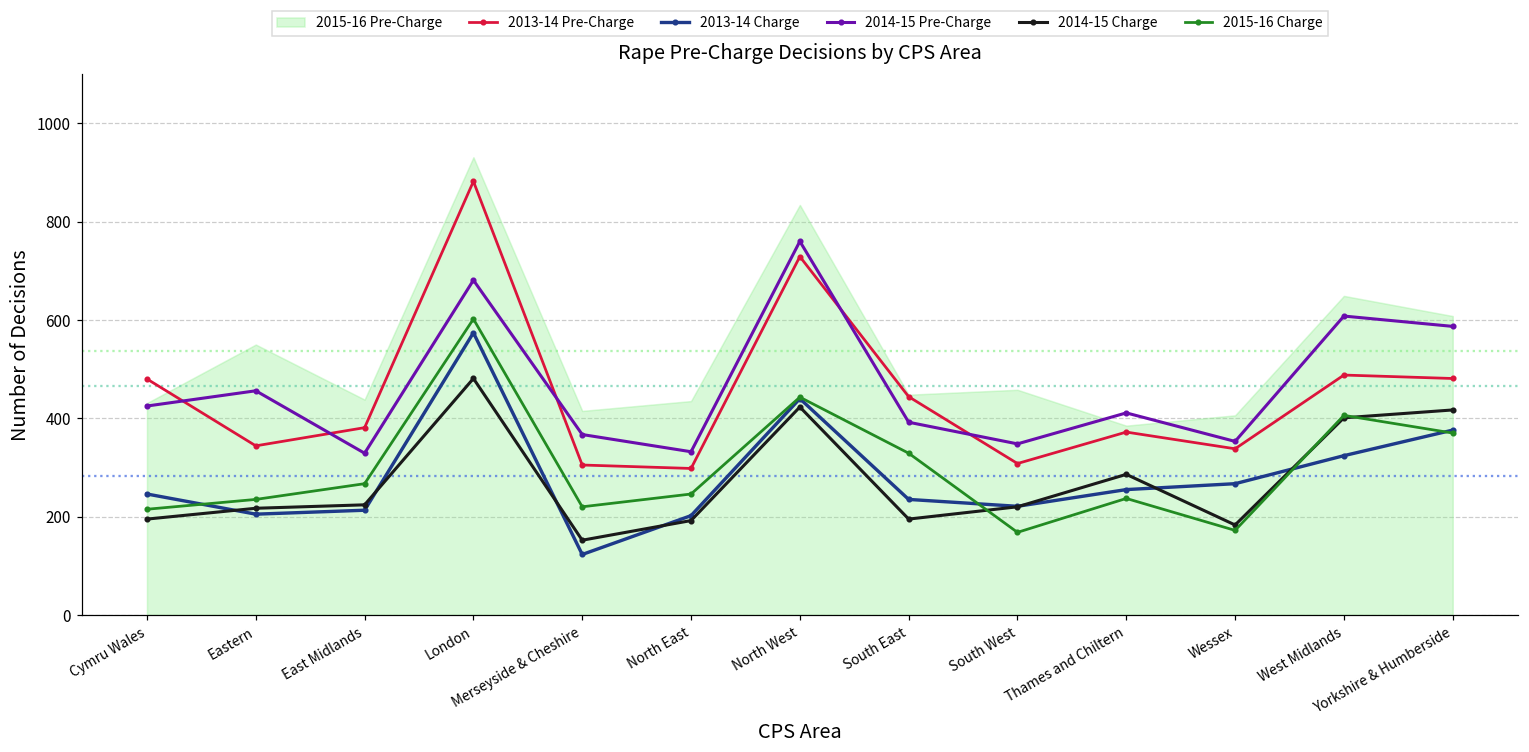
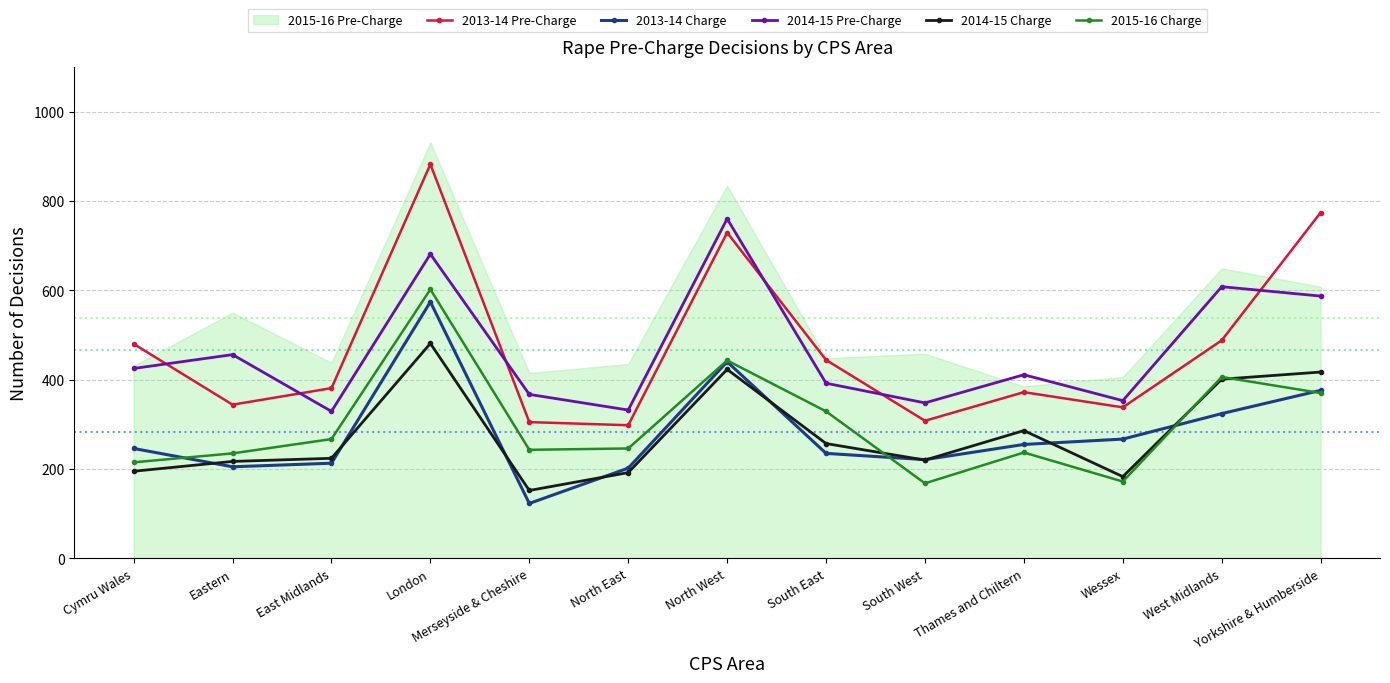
  {
    "2015-16 Pre-Charge": {
      "Cymru Wales": 430,
      "Eastern": 550,
      "East Midlands": 440,
      "London": 930,
      "Merseyside & Cheshire": 420,
      "North East": 440,
      "North West": 830,
      "South West": 460,
      "Thames and Chiltern": 390,
      "Wessex": 410,
      "West Midlands": 650,
      "Yorkshire & Humberside": 610
    },
    "2013-14 Pre-Charge": {
      "Cymru Wales": 480,
      "Eastern": 340,
      "East Midlands": 380,
      "London": 880,
      "Merseyside & Cheshire": 310,
      "North East": 300,
      "North West": 730,
      "South West": 310,
      "Thames and Chiltern": 370,
      "Wessex": 340,
      "West Midlands": 490,
-     "Yorkshire & Humberside": 480
+     "Yorkshire & Humberside": 770
    },
    "2013-14 Charge": {
      "Cymru Wales": 250,
      "Eastern": 210,
      "East Midlands": 210,
      "London": 570,
      "Merseyside & Cheshire": 120,
      "North East": 200,
      "South East": 240,
      "Thames and Chiltern": 260,
      "Wessex": 270,
      "West Midlands": 320,
      "Yorkshire & Humberside": 380
    },
    "2014-15 Pre-Charge": {
      "Cymru Wales": 430,
      "Eastern": 460,
      "East Midlands": 330,
      "London": 680,
      "Merseyside & Cheshire": 370,
      "North East": 330,
      "North West": 760,
      "South East": 390,
      "South West": 350,
      "Thames and Chiltern": 410,
      "Wessex": 350,
      "West Midlands": 610,
      "Yorkshire & Humberside": 590
    },
    "2014-15 Charge": {
      "Cymru Wales": 200,
      "Eastern": 220,
      "East Midlands": 220,
      "London": 480,
      "Merseyside & Cheshire": 150,
      "North East": 190,
      "North West": 420,
-     "South East": 200,
+     "South East": 260,
      "Thames and Chiltern": 290,
      "Wessex": 180,
      "Yorkshire & Humberside": 420
    },
    "2015-16 Charge": {
      "Cymru Wales": 220,
      "Eastern": 240,
      "East Midlands": 270,
      "London": 600,
-     "Merseyside & Cheshire": 220,
+     "Merseyside & Cheshire": 240,
      "North East": 250,
      "South East": 330,
      "South West": 170,
      "Thames and Chiltern": 240,
      "Wessex": 170,
      "Yorkshire & Humberside": 370
    }
  }
